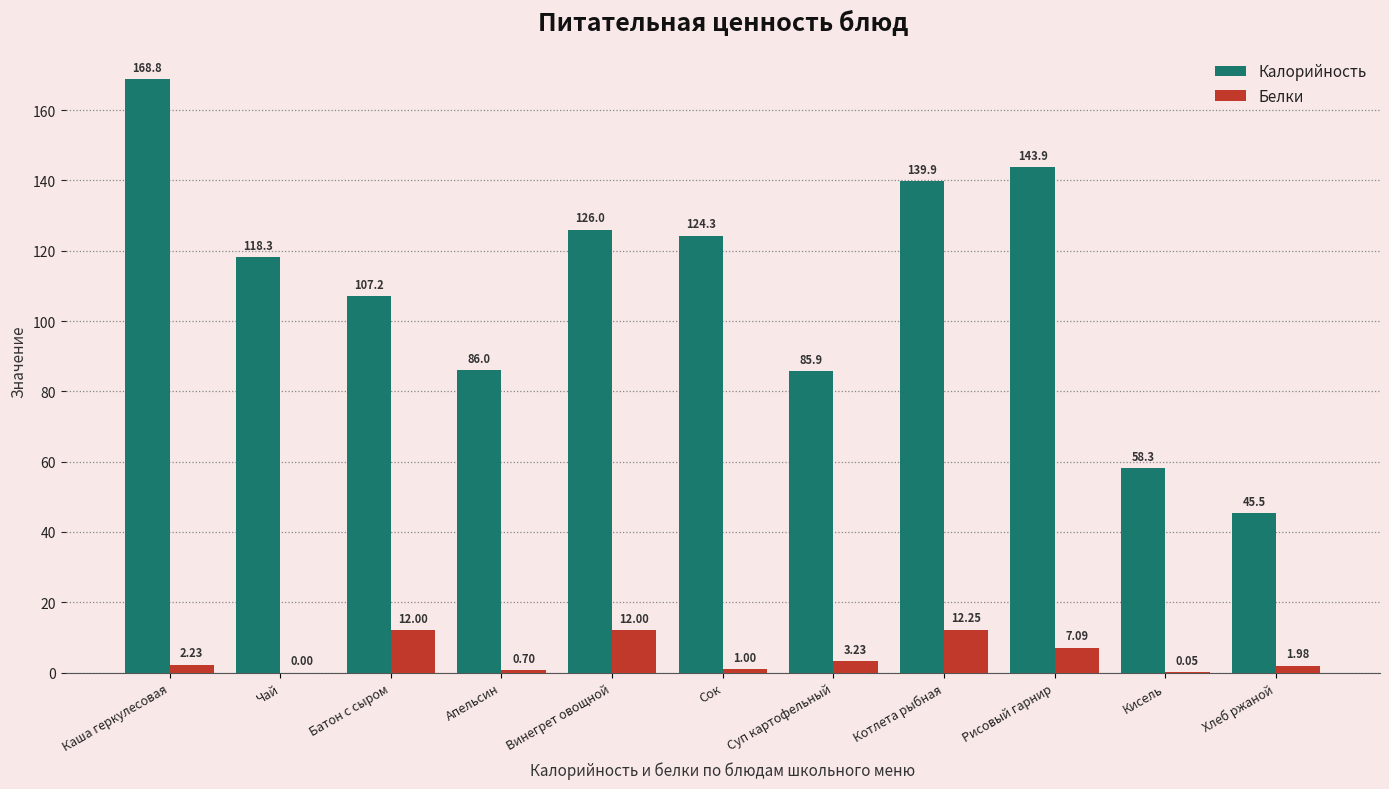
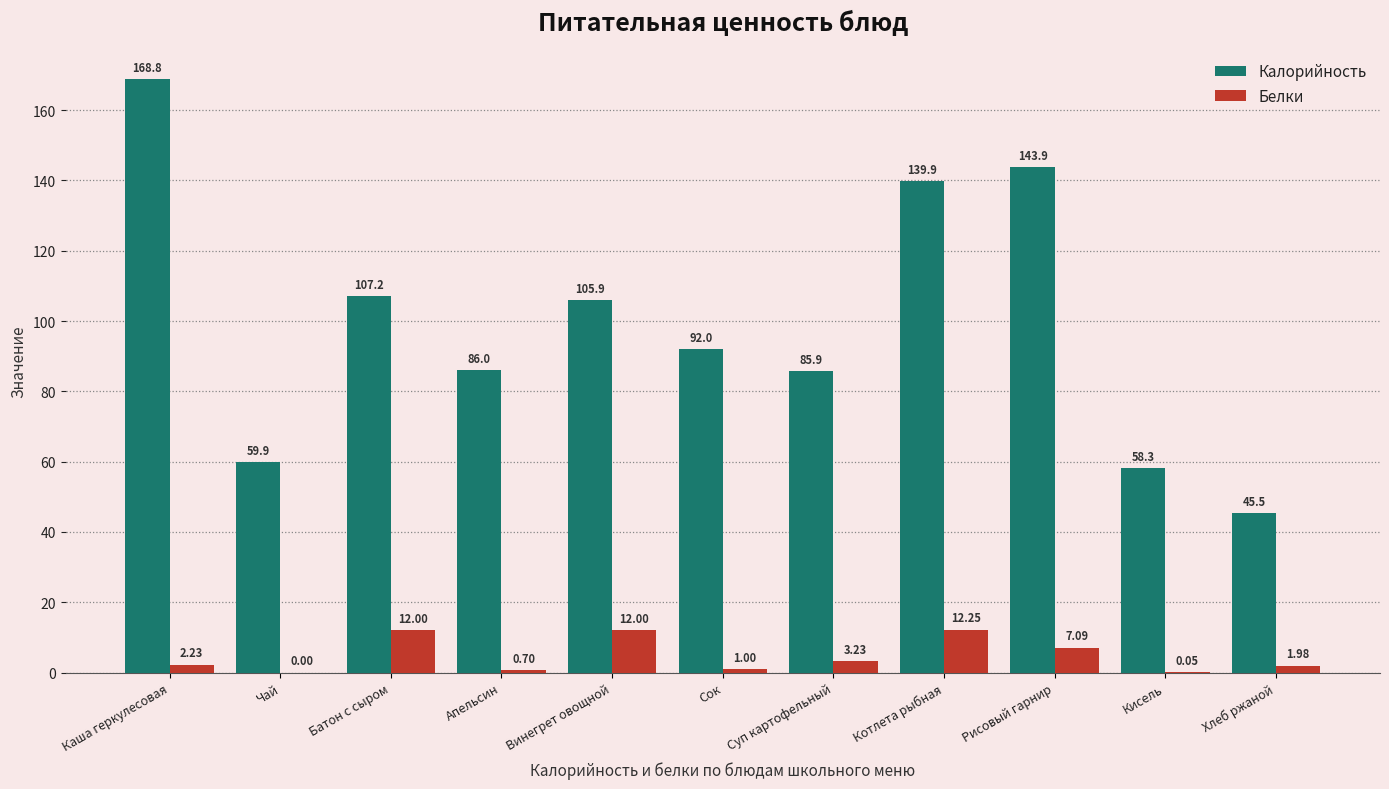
  {
    "Калорийность": {
      "Каша геркулесовая": 168.8,
-     "Чай": 118.3,
+     "Чай": 59.9,
      "Батон с сыром": 107.2,
      "Апельсин": 86.0,
-     "Винегрет овощной": 126.0,
-     "Сок": 124.3,
+     "Винегрет овощной": 105.9,
+     "Сок": 92.0,
      "Суп картофельный": 85.9,
      "Котлета рыбная": 139.9,
      "Рисовый гарнир": 143.9,
      "Кисель": 58.3,
      "Хлеб ржаной": 45.5
    },
    "Белки": {
      "Каша геркулесовая": 2.23,
      "Чай": 0.00,
      "Батон с сыром": 12.00,
      "Апельсин": 0.70,
      "Винегрет овощной": 12.00,
      "Сок": 1.00,
      "Суп картофельный": 3.23,
      "Котлета рыбная": 12.25,
      "Рисовый гарнир": 7.09,
      "Кисель": 0.05,
      "Хлеб ржаной": 1.98
    }
  }
